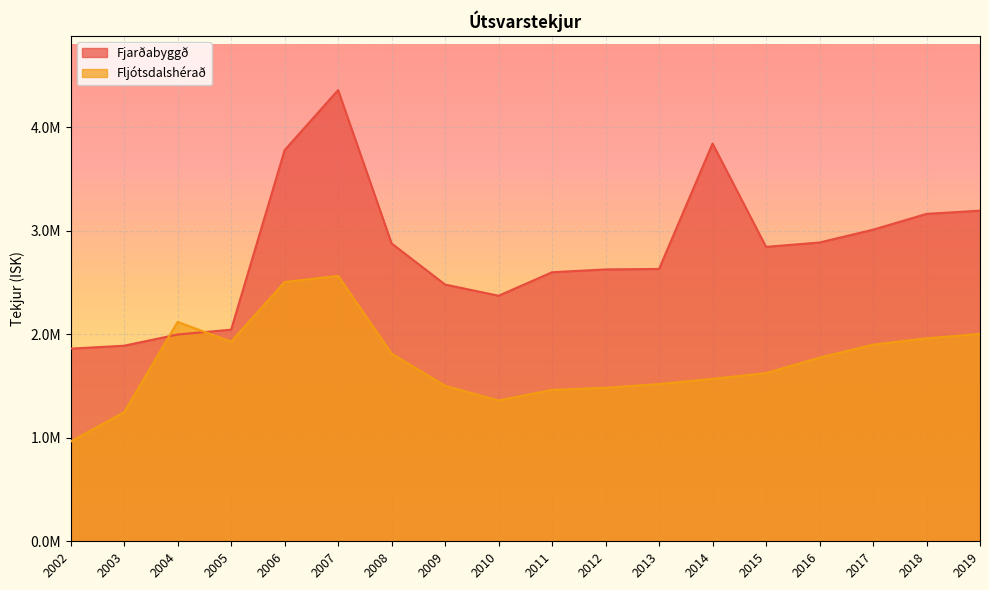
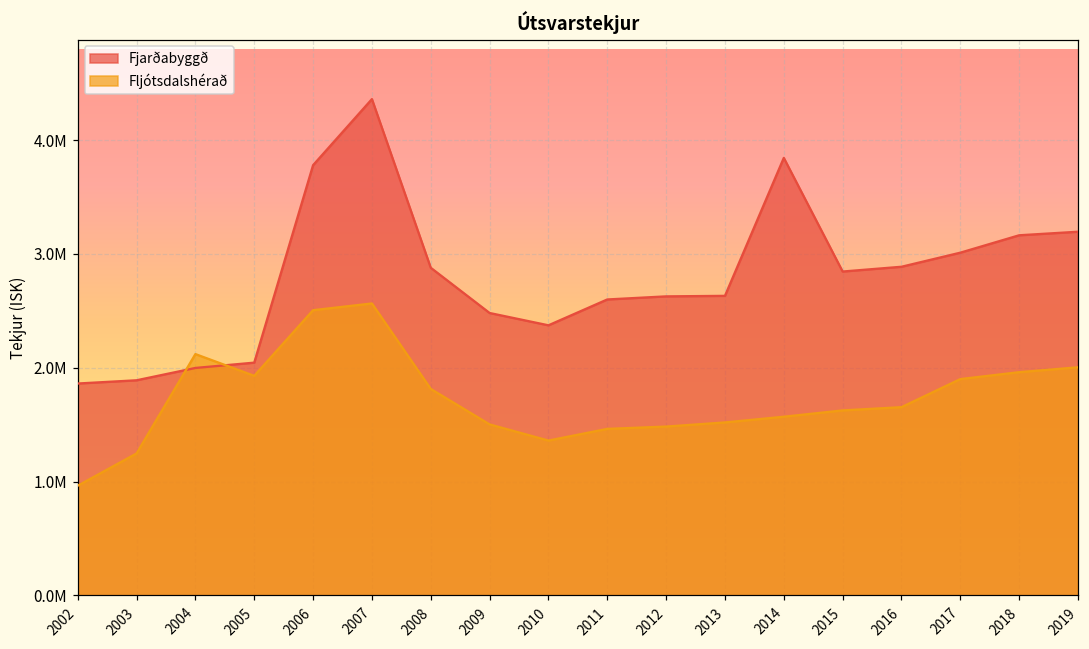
  {
    "Fjarðabyggð": {
      "2002": 1860000,
      "2003": 1890000,
      "2004": 2000000,
      "2005": 2050000,
      "2006": 3780000,
      "2007": 4360000,
      "2008": 2880000,
      "2009": 2480000,
      "2010": 2370000,
      "2011": 2600000,
      "2012": 2630000,
      "2013": 2630000,
      "2014": 3840000,
      "2015": 2850000,
      "2016": 2890000,
      "2017": 3010000,
      "2018": 3160000,
      "2019": 3200000
    },
    "Fljótsdalshérað": {
      "2002": 960000,
      "2003": 1250000,
      "2004": 2120000,
      "2005": 1930000,
      "2006": 2510000,
      "2007": 2570000,
      "2008": 1810000,
      "2009": 1500000,
      "2010": 1360000,
      "2011": 1460000,
      "2012": 1480000,
      "2013": 1520000,
      "2014": 1570000,
      "2015": 1630000,
-     "2016": 1780000,
+     "2016": 1650000,
      "2017": 1900000,
      "2018": 1960000,
      "2019": 2000000
    }
  }
